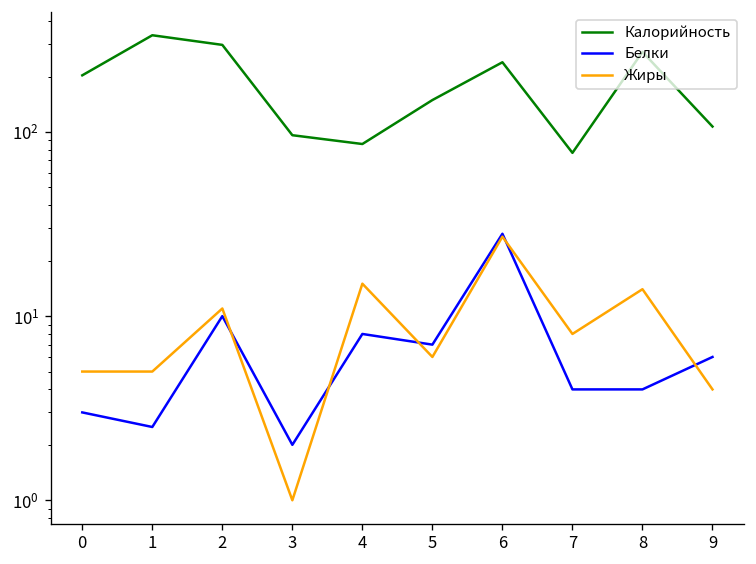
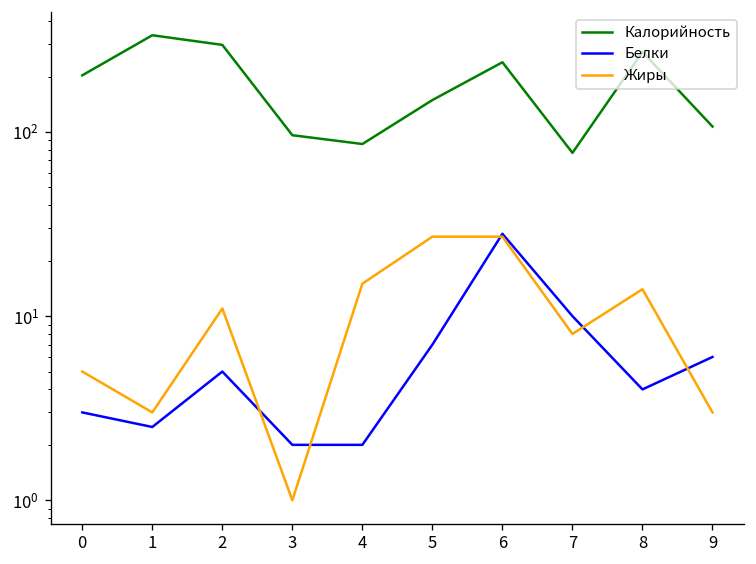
  {
    "Калорийность": {
      "0": 200,
      "1": 340,
      "2": 300,
      "3": 100,
      "4": 90,
      "5": 150,
      "6": 240,
      "7": 80,
      "9": 110
    },
    "Белки": {
      "0": 3,
      "1": 2.5,
-     "2": 10,
+     "2": 5,
      "3": 2,
-     "4": 8,
+     "4": 2,
      "5": 7,
-     "7": 4,
+     "7": 10,
      "8": 4,
      "9": 6
    },
    "Жиры": {
      "0": 5,
-     "1": 5,
+     "1": 3,
      "2": 11,
      "3": 1,
      "4": 15,
-     "5": 6,
+     "5": 27,
      "7": 8,
      "8": 14,
-     "9": 4
+     "9": 3
    }
  }
